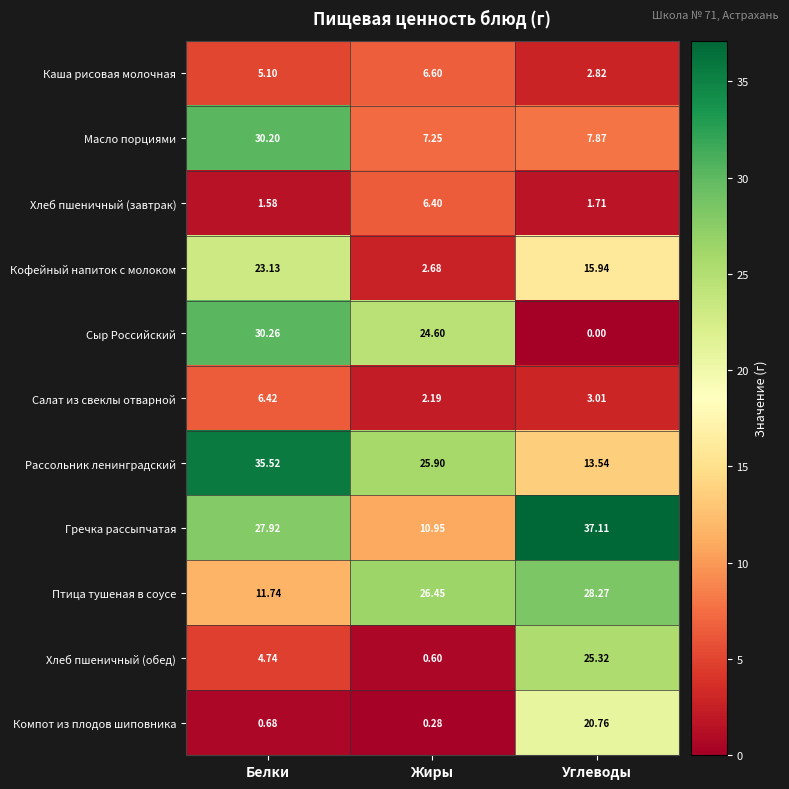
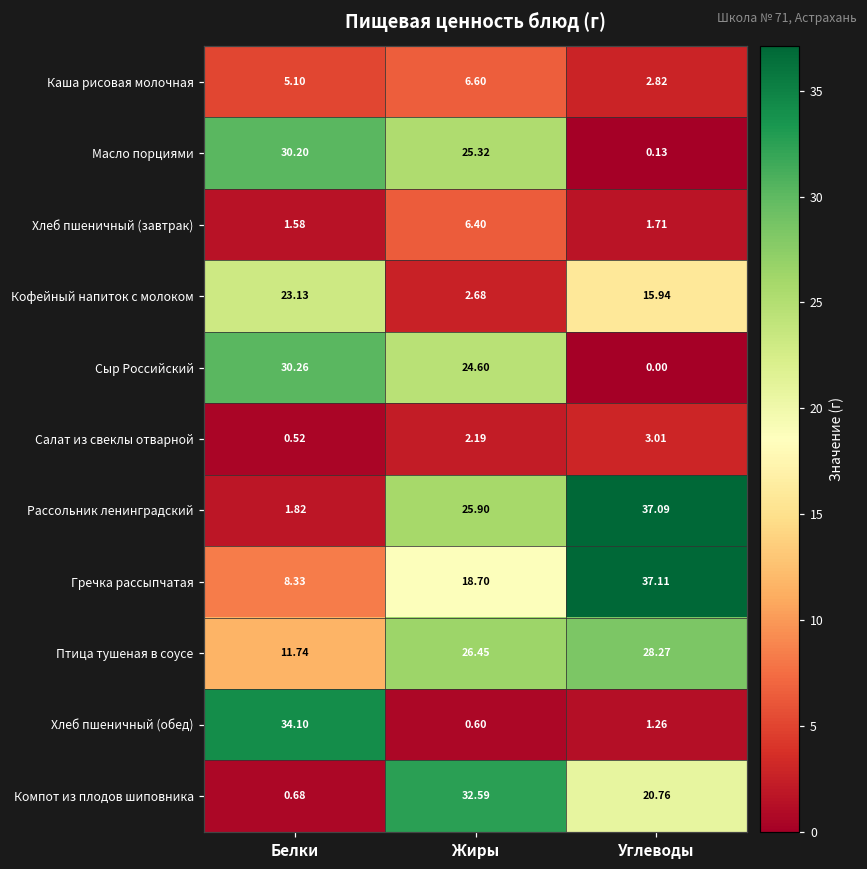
  {
    "Каша рисовая молочная": {
      "Белки": 5.10,
      "Жиры": 6.60,
      "Углеводы": 2.82
    },
    "Масло порциями": {
      "Белки": 30.20,
-     "Жиры": 7.25,
-     "Углеводы": 7.87
+     "Жиры": 25.32,
+     "Углеводы": 0.13
    },
    "Хлеб пшеничный (завтрак)": {
      "Белки": 1.58,
      "Жиры": 6.40,
      "Углеводы": 1.71
    },
    "Кофейный напиток с молоком": {
      "Белки": 23.13,
      "Жиры": 2.68,
      "Углеводы": 15.94
    },
    "Сыр Российский": {
      "Белки": 30.26,
      "Жиры": 24.60,
      "Углеводы": 0.00
    },
    "Салат из свеклы отварной": {
-     "Белки": 6.42,
+     "Белки": 0.52,
      "Жиры": 2.19,
      "Углеводы": 3.01
    },
    "Рассольник ленинградский": {
-     "Белки": 35.52,
+     "Белки": 1.82,
      "Жиры": 25.90,
-     "Углеводы": 13.54
+     "Углеводы": 37.09
    },
    "Гречка рассыпчатая": {
-     "Белки": 27.92,
-     "Жиры": 10.95,
+     "Белки": 8.33,
+     "Жиры": 18.70,
      "Углеводы": 37.11
    },
    "Птица тушеная в соусе": {
      "Белки": 11.74,
      "Жиры": 26.45,
      "Углеводы": 28.27
    },
    "Хлеб пшеничный (обед)": {
-     "Белки": 4.74,
+     "Белки": 34.10,
      "Жиры": 0.60,
-     "Углеводы": 25.32
+     "Углеводы": 1.26
    },
    "Компот из плодов шиповника": {
      "Белки": 0.68,
-     "Жиры": 0.28,
+     "Жиры": 32.59,
      "Углеводы": 20.76
    }
  }
